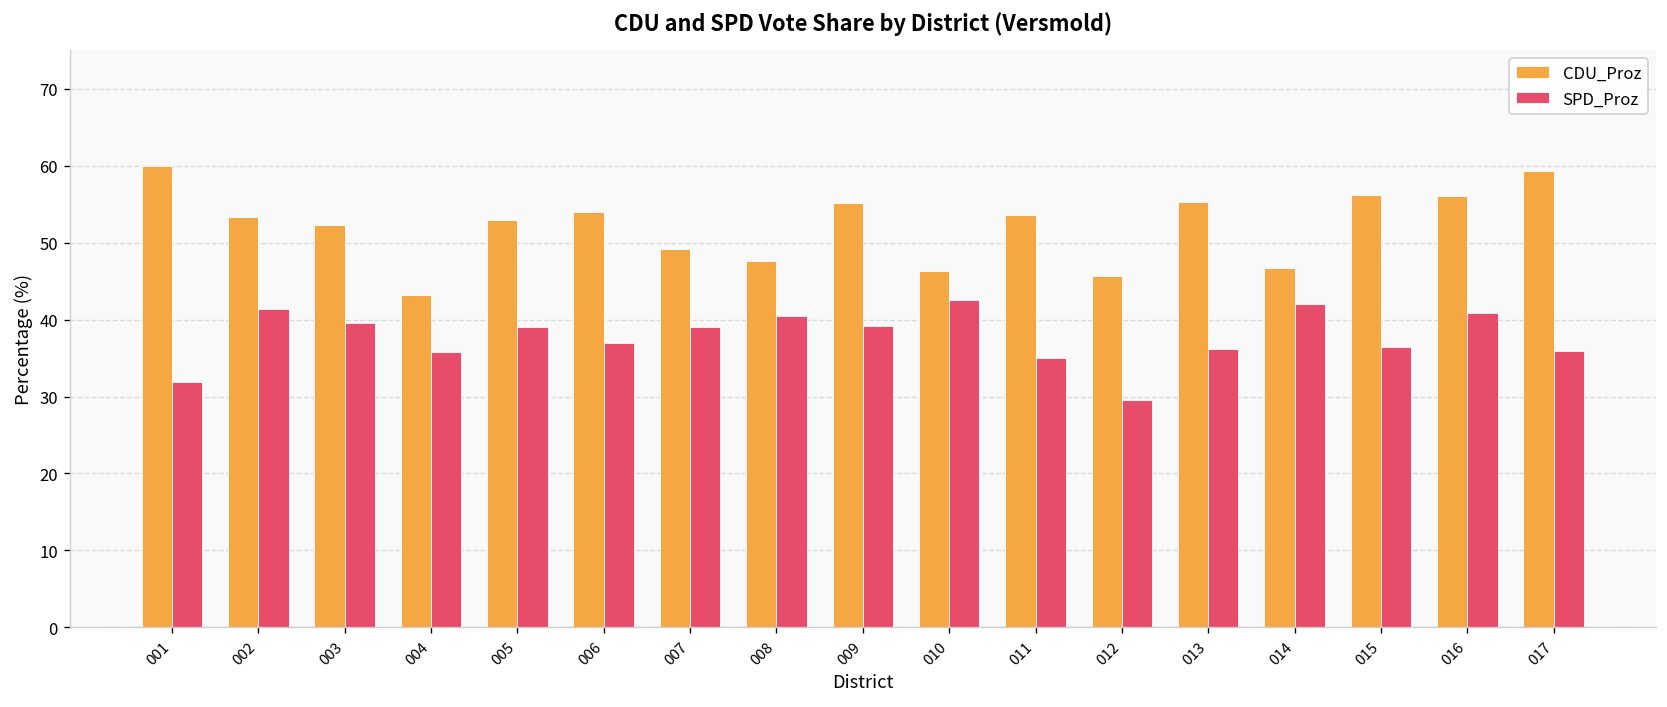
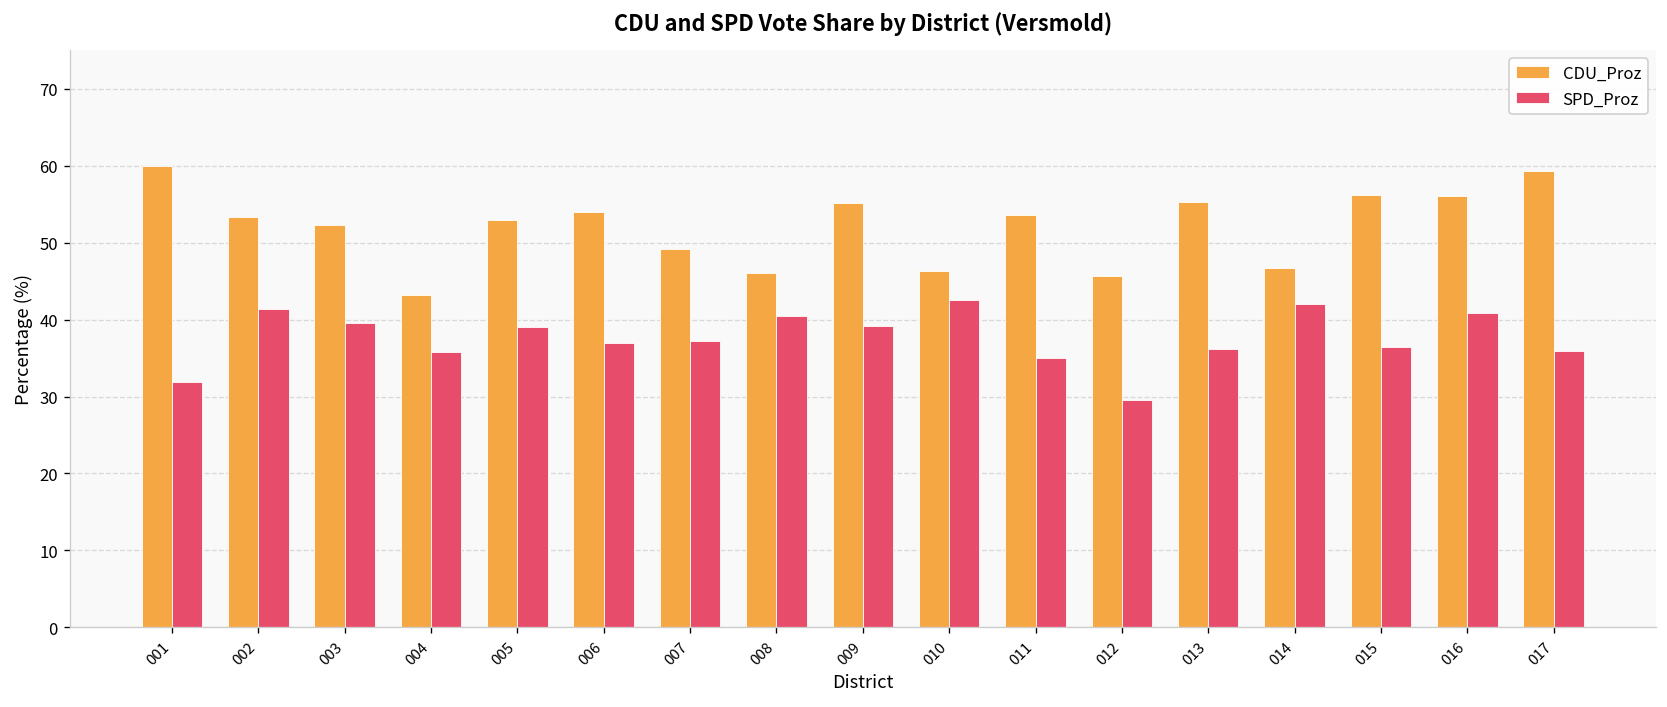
  {
    "CDU_Proz": {
      "001": 60,
      "002": 53,
      "003": 52,
      "004": 43,
      "005": 53,
      "006": 54,
      "007": 49,
-     "008": 48,
+     "008": 46,
      "009": 55,
      "010": 46,
      "011": 54,
      "012": 46,
      "013": 55,
      "014": 47,
      "015": 56,
      "016": 56,
      "017": 59
    },
    "SPD_Proz": {
      "001": 32,
      "002": 41,
      "003": 40,
      "004": 36,
      "005": 39,
      "006": 37,
-     "007": 39,
+     "007": 37,
      "008": 40,
      "009": 39,
      "010": 43,
      "011": 35,
      "012": 30,
      "013": 36,
      "014": 42,
      "015": 36,
      "016": 41,
      "017": 36
    }
  }
